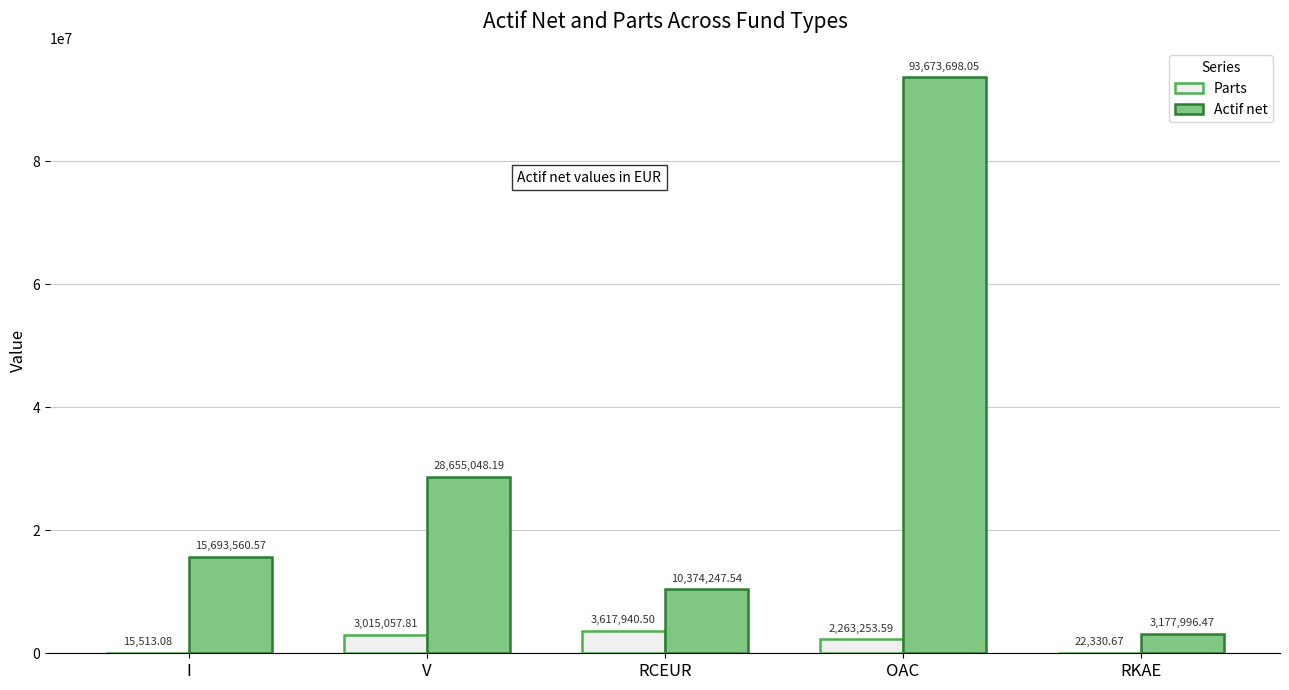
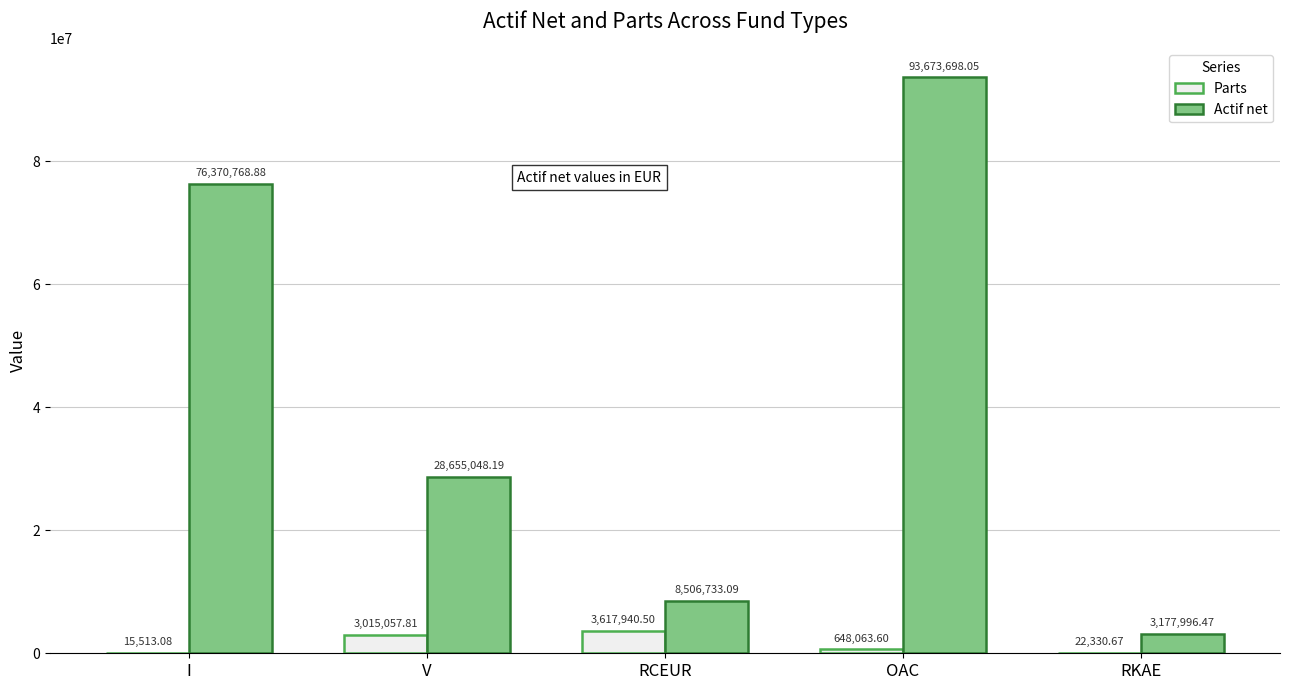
  {
    "Parts": {
      "I": "15,513.08",
      "V": "3,015,057.81",
      "RCEUR": "3,617,940.50",
-     "OAC": "2,263,253.59",
+     "OAC": "648,063.60",
      "RKAE": "22,330.67"
    },
    "Actif net": {
-     "I": "15,693,560.57",
+     "I": "76,370,768.88",
      "V": "28,655,048.19",
-     "RCEUR": "10,374,247.54",
+     "RCEUR": "8,506,733.09",
      "OAC": "93,673,698.05",
      "RKAE": "3,177,996.47"
    }
  }
